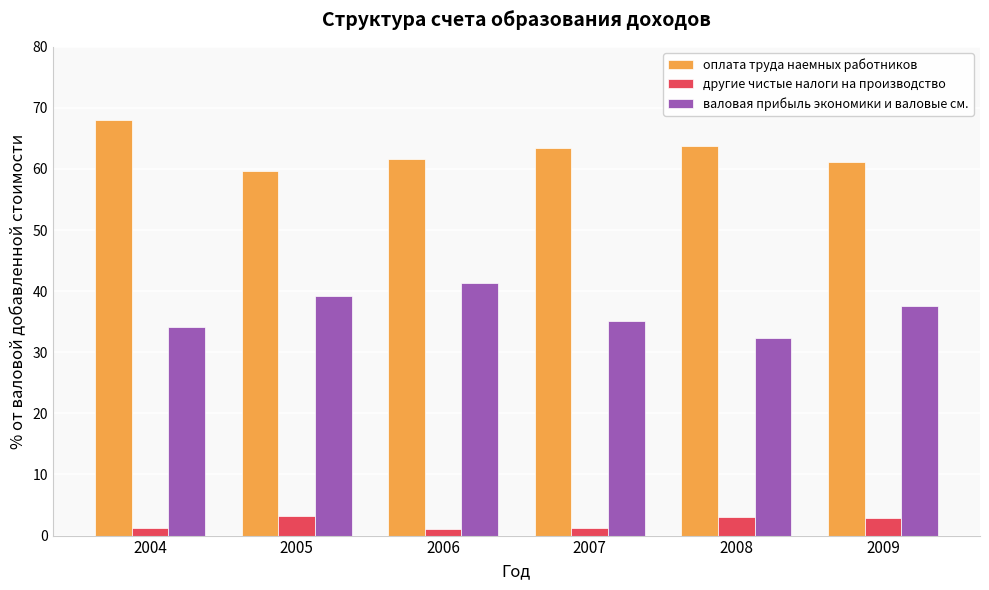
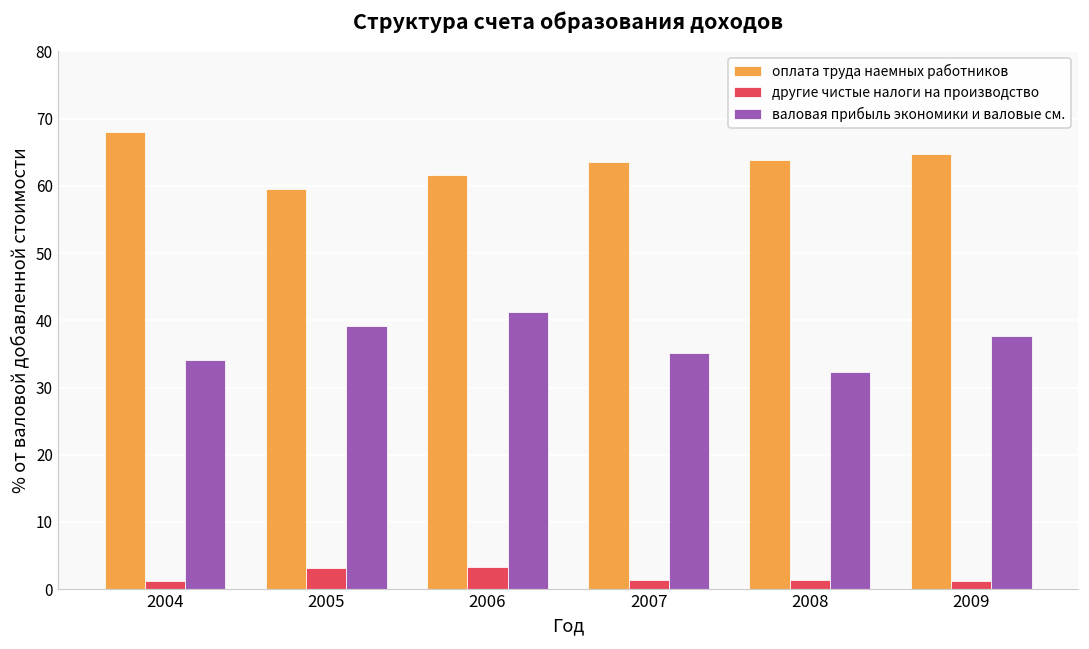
  {
    "оплата труда наемных работников": {
      "2004": 68,
      "2005": 60,
      "2006": 62,
      "2007": 64,
      "2008": 64,
-     "2009": 61
+     "2009": 65
    },
    "другие чистые налоги на производство": {
      "2004": 1,
      "2005": 3,
-     "2006": 1,
+     "2006": 3,
      "2007": 1,
-     "2008": 3,
-     "2009": 3
+     "2008": 1,
+     "2009": 1
    },
    "валовая прибыль экономики и валовые см.": {
      "2004": 34,
      "2005": 39,
      "2006": 41,
      "2007": 35,
      "2008": 32,
      "2009": 38
    }
  }
